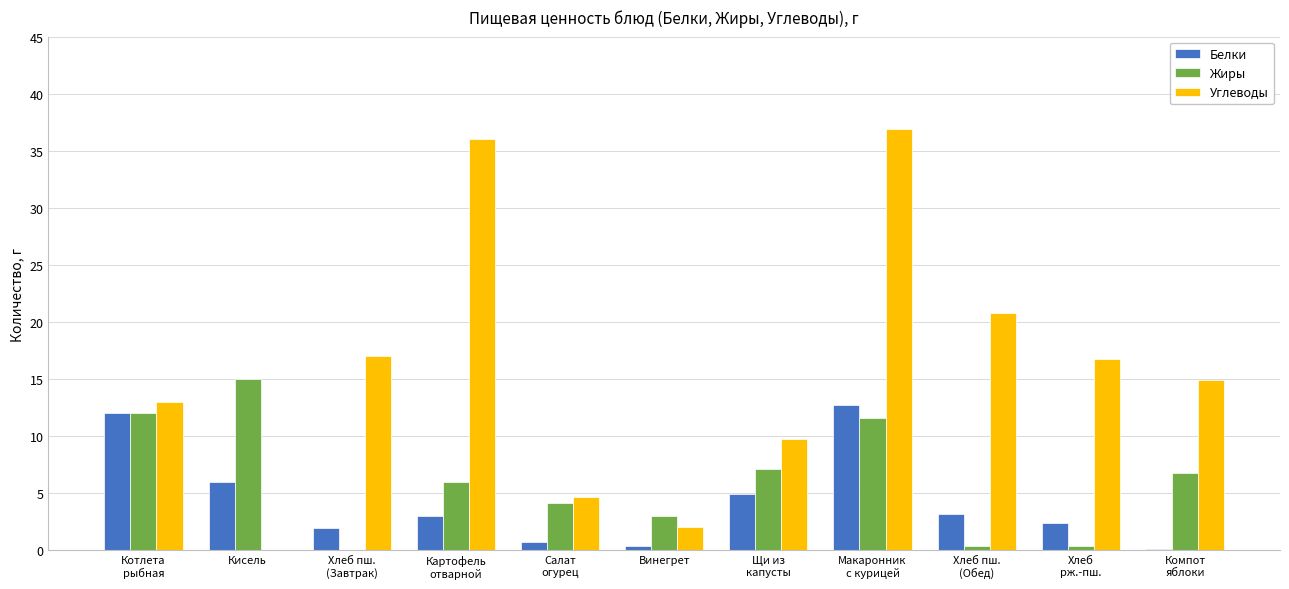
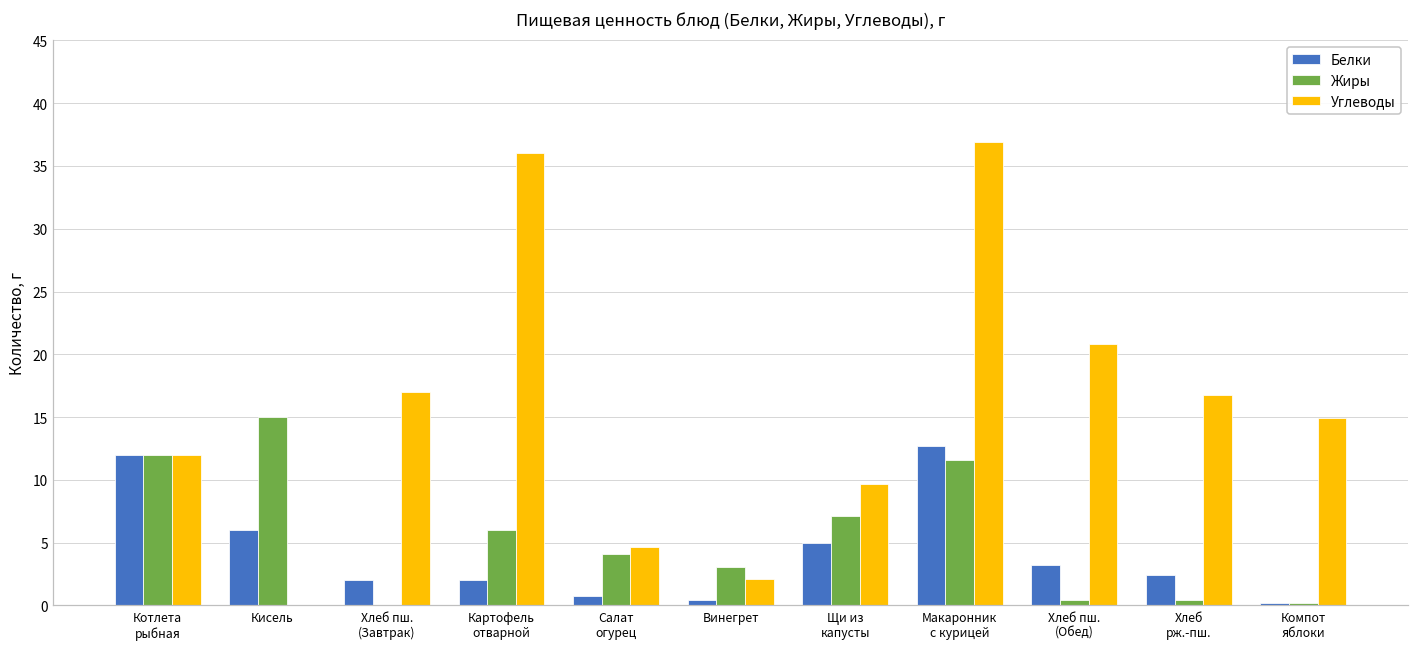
  {
    "Белки": {
      "Котлета рыбная": 12,
      "Кисель": 6,
      "Хлеб пш. (Завтрак)": 2,
-     "Картофель отварной": 3,
+     "Картофель отварной": 2,
      "Салат огурец": 0.8,
      "Винегрет": 0.4,
      "Щи из капусты": 5,
      "Макаронник с курицей": 12.7,
      "Хлеб пш. (Обед)": 3,
      "Хлеб рж.-пш.": 2.4
    },
    "Жиры": {
      "Котлета рыбная": 12.0,
      "Кисель": 15.0,
      "Хлеб пш. (Завтрак)": 0.0,
      "Картофель отварной": 6.0,
      "Салат огурец": 4.1,
      "Винегрет": 3.0,
      "Щи из капусты": 7.1,
      "Макаронник с курицей": 11.6,
      "Хлеб пш. (Обед)": 0.4,
      "Хлеб рж.-пш.": 0.4,
-     "Компот яблоки": 6.8
+     "Компот яблоки": 0.2
    },
    "Углеводы": {
-     "Котлета рыбная": 13,
+     "Котлета рыбная": 12,
      "Кисель": 0,
      "Хлеб пш. (Завтрак)": 17,
      "Картофель отварной": 36,
      "Салат огурец": 4.6,
      "Винегрет": 2,
      "Щи из капусты": 9.7,
      "Макаронник с курицей": 37,
      "Хлеб пш. (Обед)": 21,
      "Хлеб рж.-пш.": 17,
      "Компот яблоки": 15
    }
  }
